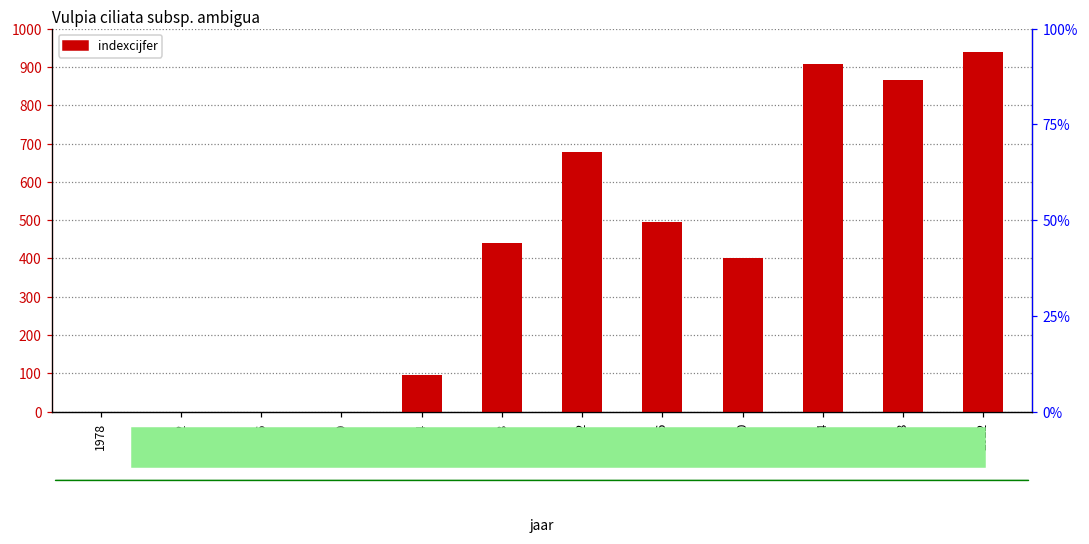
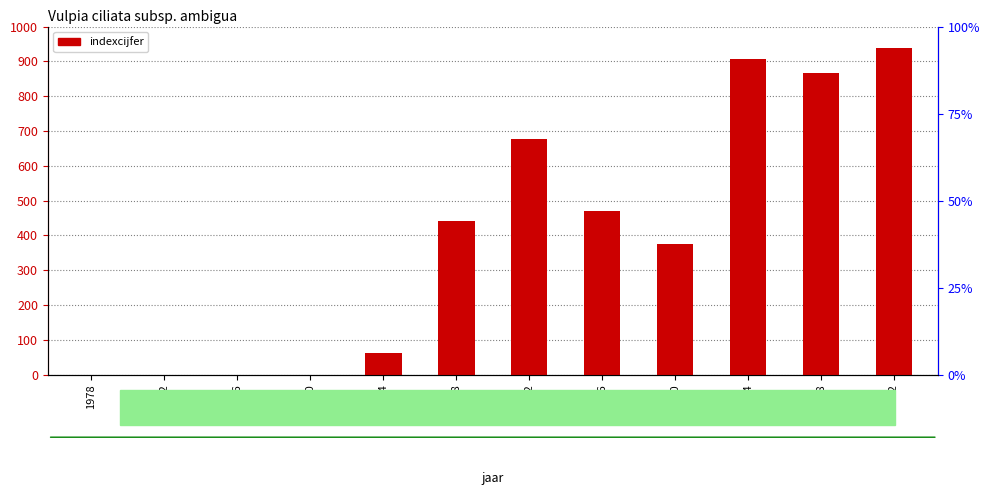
  {
    "1978": 0,
    "1982": 0,
    "1986": 0,
    "1990": 0,
-   "1994": 100,
+   "1994": 60,
    "1998": 440,
    "2002": 680,
-   "2006": 500,
-   "2010": 400,
+   "2006": 470,
+   "2010": 380,
    "2014": 910,
    "2018": 870,
    "2022": 940
  }
